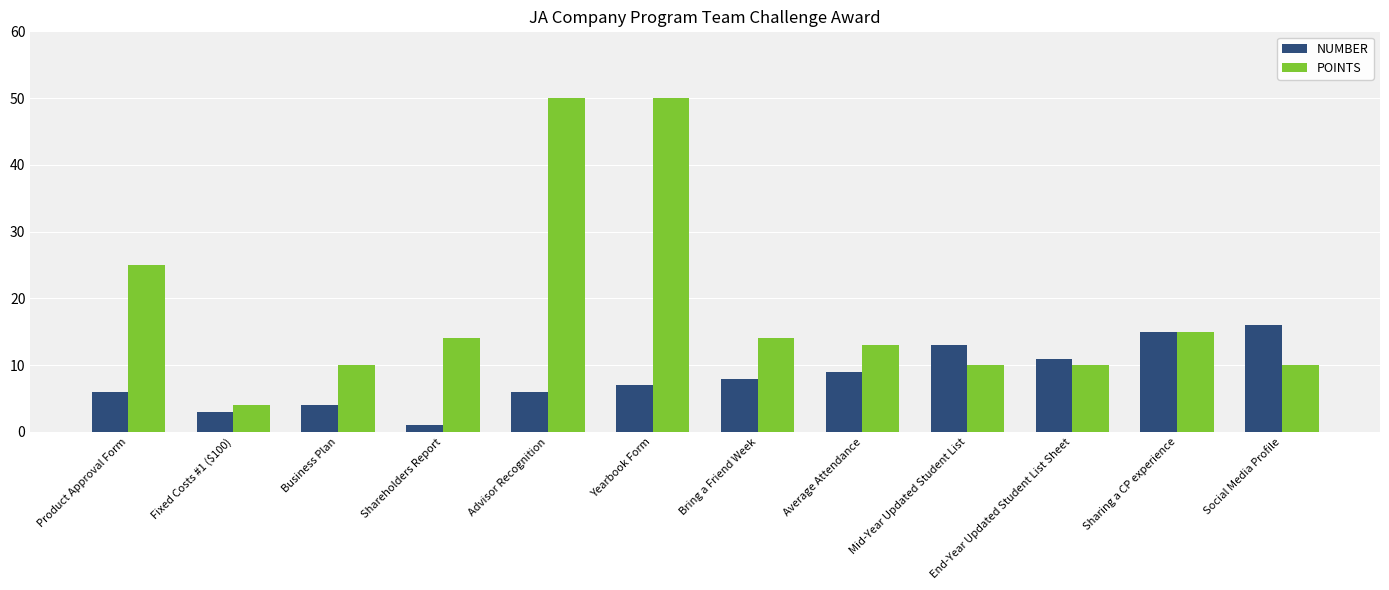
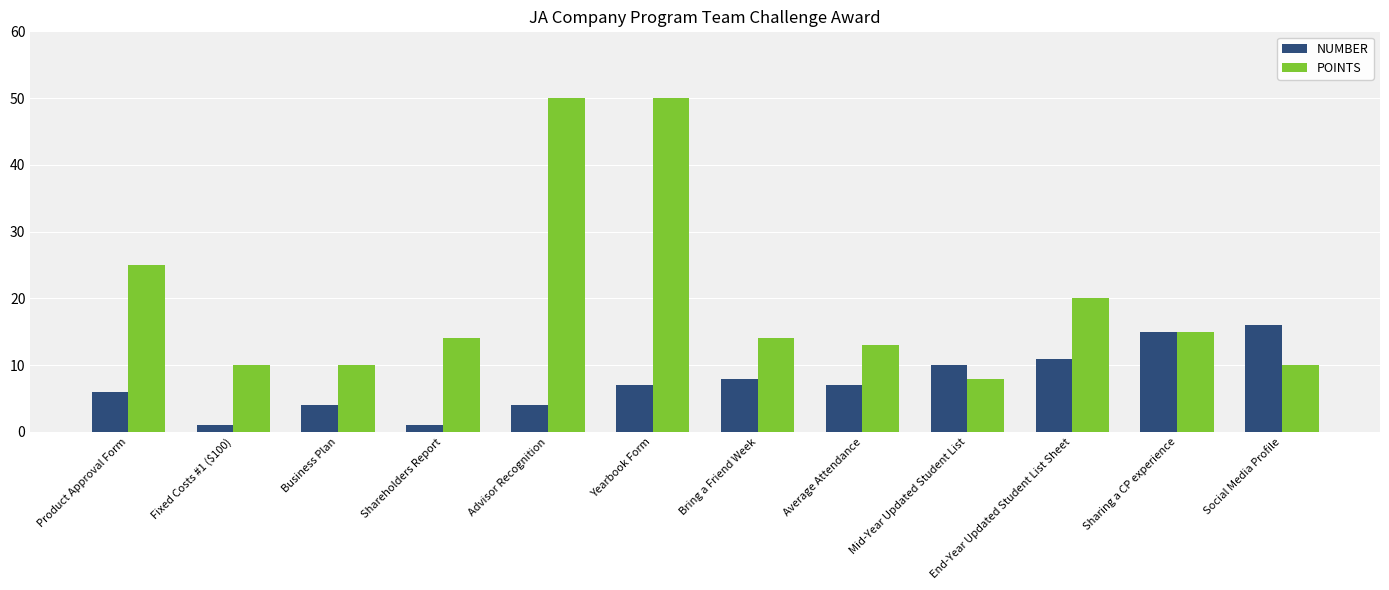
  {
    "NUMBER": {
      "Product Approval Form": 6,
-     "Fixed Costs #1 ($100)": 3,
+     "Fixed Costs #1 ($100)": 1,
      "Business Plan": 4,
      "Shareholders Report": 1,
-     "Advisor Recognition": 6,
+     "Advisor Recognition": 4,
      "Yearbook Form": 7,
      "Bring a Friend Week": 8,
-     "Average Attendance": 9,
-     "Mid-Year Updated Student List": 13,
+     "Average Attendance": 7,
+     "Mid-Year Updated Student List": 10,
      "End-Year Updated Student List Sheet": 11,
      "Sharing a CP experience": 15,
      "Social Media Profile": 16
    },
    "POINTS": {
      "Product Approval Form": 25,
-     "Fixed Costs #1 ($100)": 4,
+     "Fixed Costs #1 ($100)": 10,
      "Business Plan": 10,
      "Shareholders Report": 14,
      "Advisor Recognition": 50,
      "Yearbook Form": 50,
      "Bring a Friend Week": 14,
      "Average Attendance": 13,
-     "Mid-Year Updated Student List": 10,
-     "End-Year Updated Student List Sheet": 10,
+     "Mid-Year Updated Student List": 8,
+     "End-Year Updated Student List Sheet": 20,
      "Sharing a CP experience": 15,
      "Social Media Profile": 10
    }
  }
